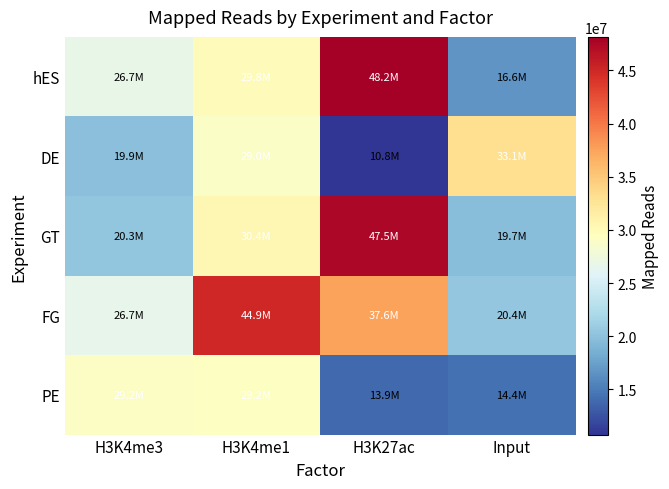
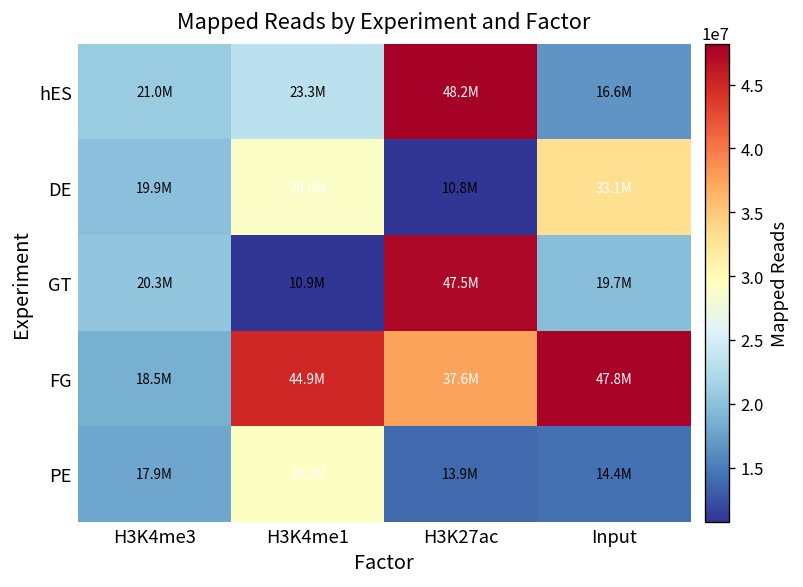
  {
    "hES": {
-     "H3K4me3": "26.7M",
-     "H3K4me1": "29.8M",
+     "H3K4me3": "21.0M",
+     "H3K4me1": "23.3M",
      "H3K27ac": "48.2M",
      "Input": "16.6M"
    },
    "DE": {
      "H3K4me3": "19.9M",
      "H3K4me1": "29.0M",
      "H3K27ac": "10.8M",
      "Input": "33.1M"
    },
    "GT": {
      "H3K4me3": "20.3M",
-     "H3K4me1": "30.4M",
+     "H3K4me1": "10.9M",
      "H3K27ac": "47.5M",
      "Input": "19.7M"
    },
    "FG": {
-     "H3K4me3": "26.7M",
+     "H3K4me3": "18.5M",
      "H3K4me1": "44.9M",
      "H3K27ac": "37.6M",
-     "Input": "20.4M"
+     "Input": "47.8M"
    },
    "PE": {
-     "H3K4me3": "29.2M",
+     "H3K4me3": "17.9M",
      "H3K4me1": "29.2M",
      "H3K27ac": "13.9M",
      "Input": "14.4M"
    }
  }
